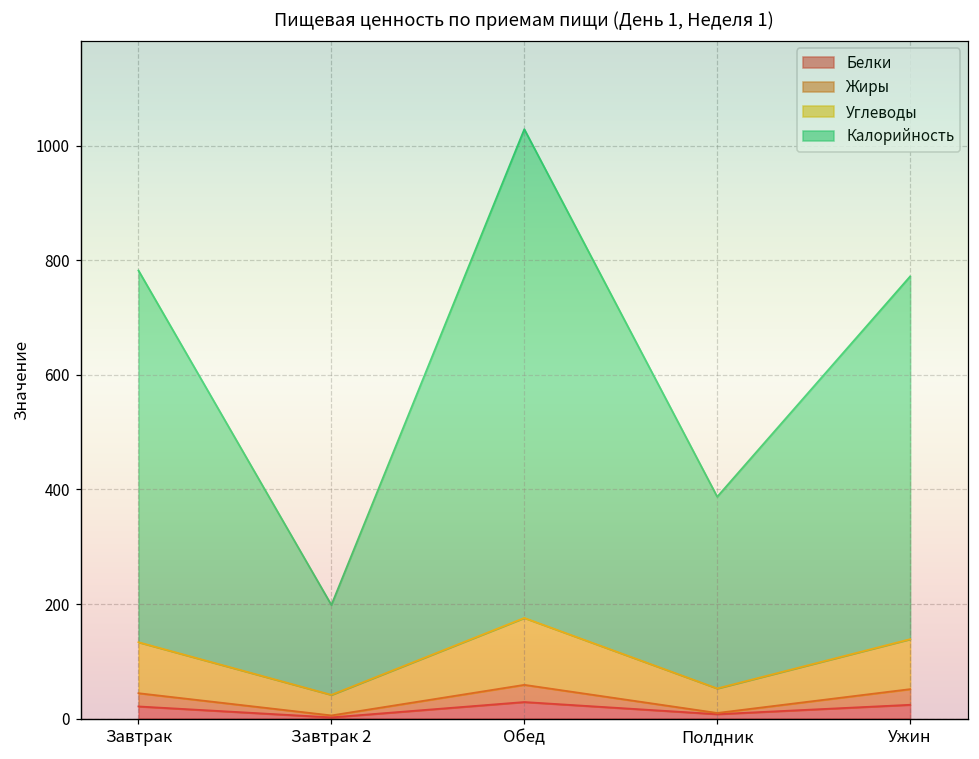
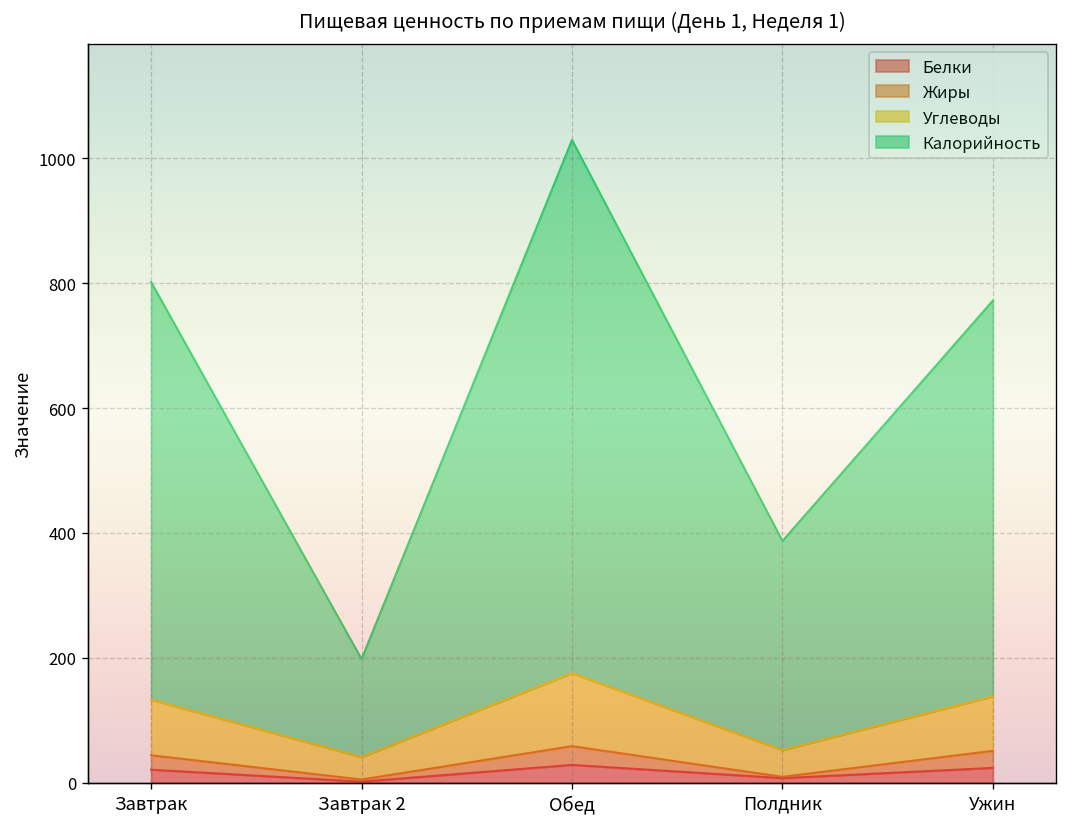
  {
    "Углеводы": {
      "Завтрак": 90,
      "Завтрак 2": 40,
      "Обед": 120,
      "Полдник": 40,
      "Ужин": 90
    },
    "Калорийность": {
-     "Завтрак": 650,
+     "Завтрак": 670,
      "Завтрак 2": 160,
      "Обед": 850,
      "Полдник": 330,
      "Ужин": 630
    }
  }
